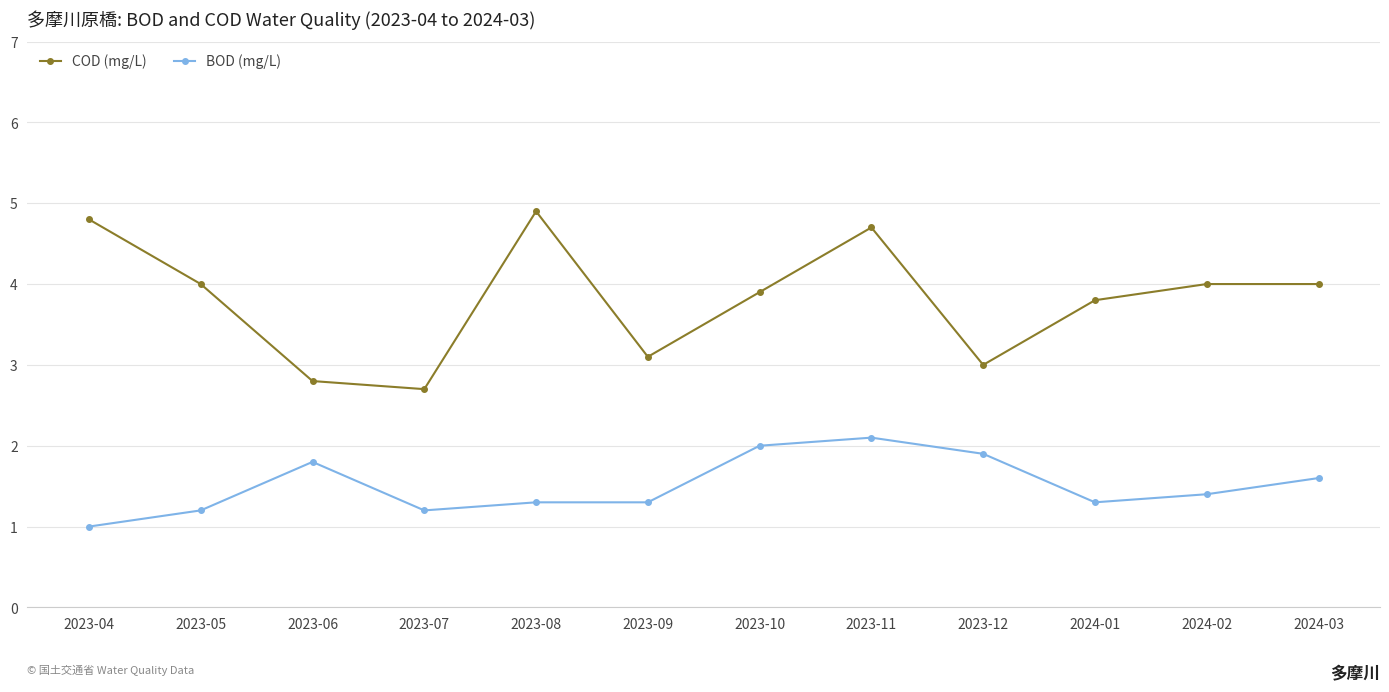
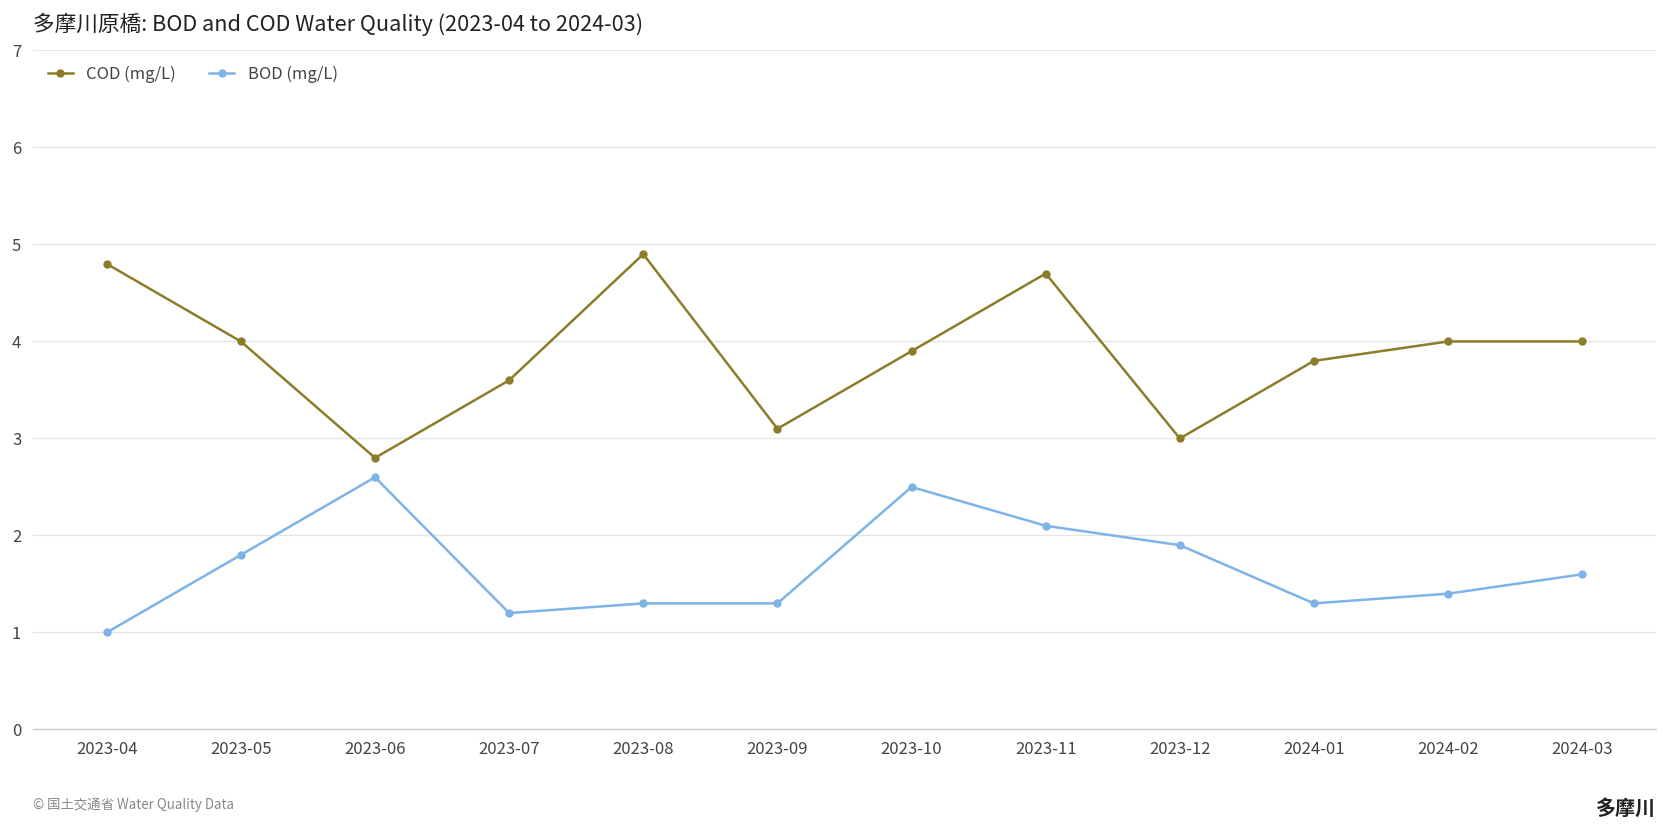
  {
    "COD (mg/L)": {
      "2023-04": 4.8,
      "2023-05": 4.0,
      "2023-06": 2.8,
-     "2023-07": 2.7,
+     "2023-07": 3.6,
      "2023-08": 4.9,
      "2023-09": 3.1,
      "2023-10": 3.9,
      "2023-11": 4.7,
      "2023-12": 3.0,
      "2024-01": 3.8,
      "2024-02": 4.0,
      "2024-03": 4.0
    },
    "BOD (mg/L)": {
      "2023-04": 1.0,
-     "2023-05": 1.2,
-     "2023-06": 1.8,
+     "2023-05": 1.8,
+     "2023-06": 2.6,
      "2023-07": 1.2,
      "2023-08": 1.3,
      "2023-09": 1.3,
-     "2023-10": 2.0,
+     "2023-10": 2.5,
      "2023-11": 2.1,
      "2023-12": 1.9,
      "2024-01": 1.3,
      "2024-02": 1.4,
      "2024-03": 1.6
    }
  }
